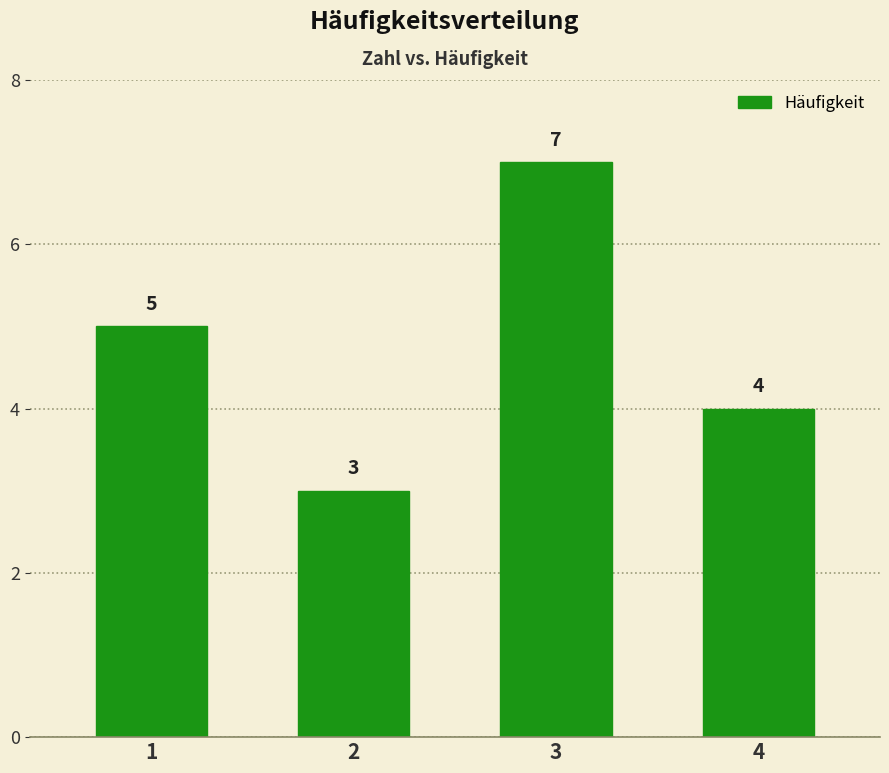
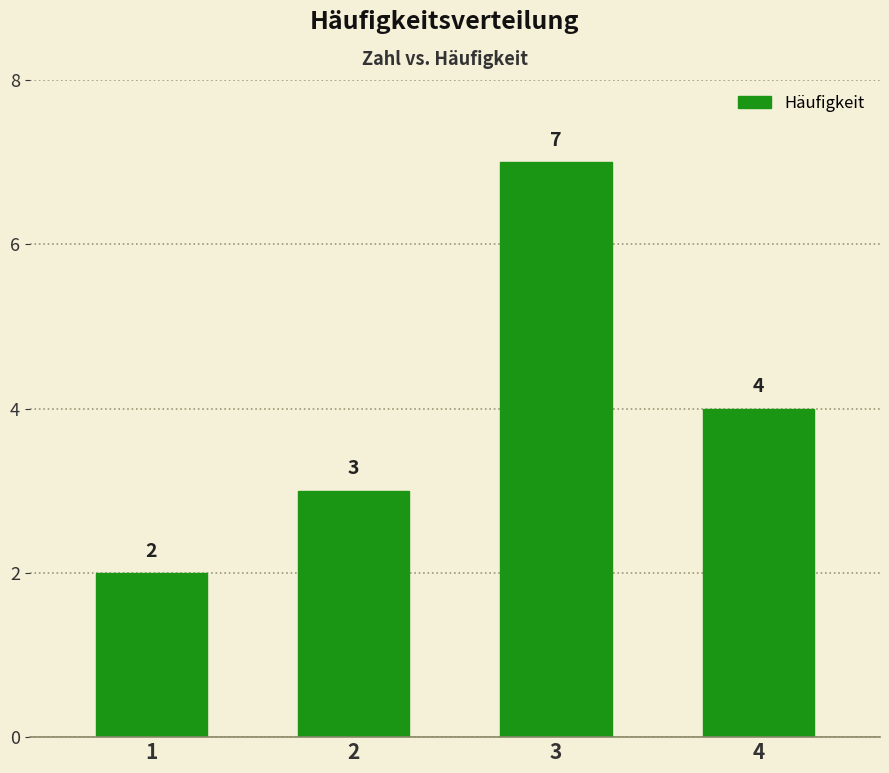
  {
-   "1": 5,
+   "1": 2,
    "2": 3,
    "3": 7,
    "4": 4
  }
